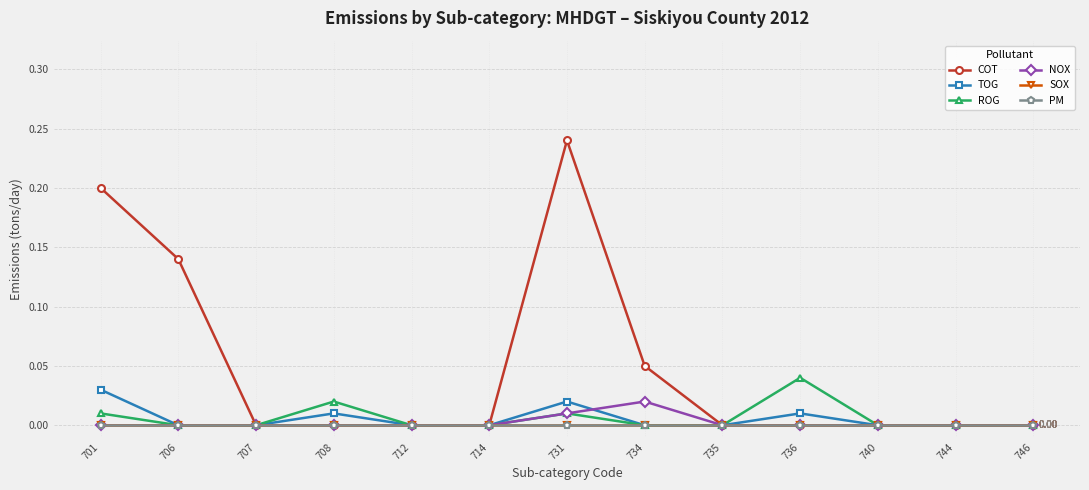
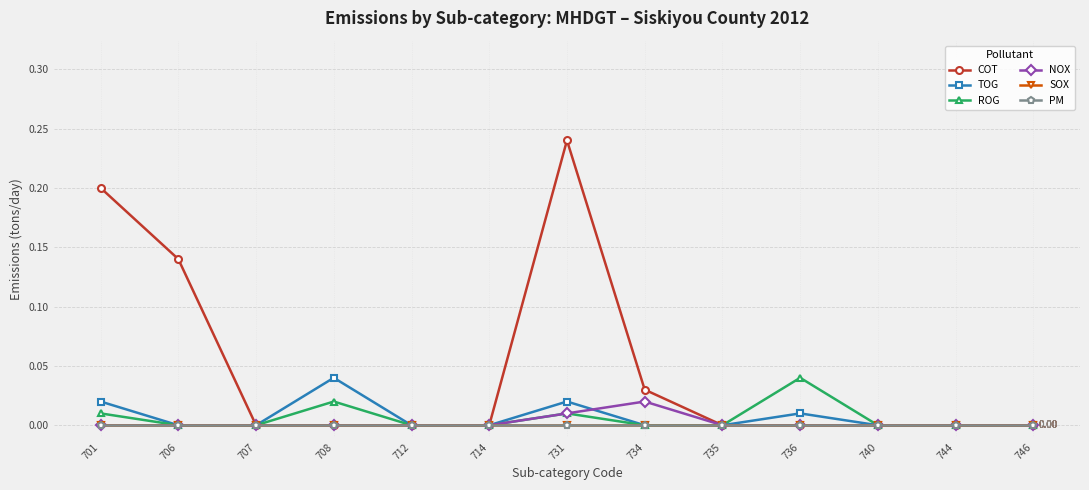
  {
    "COT": {
      "701": 0.20,
      "706": 0.14,
      "731": 0.24,
-     "734": 0.05
+     "734": 0.03
    },
    "TOG": {
-     "701": 0.03,
-     "708": 0.01,
+     "701": 0.02,
+     "708": 0.04,
      "731": 0.02,
      "736": 0.01
    },
    "ROG": {
      "701": 0.01,
      "708": 0.02,
      "736": 0.04
    },
    "NOX": {
      "734": 0.02
    },
    "PM": {
      "731": 0.00
    }
  }
